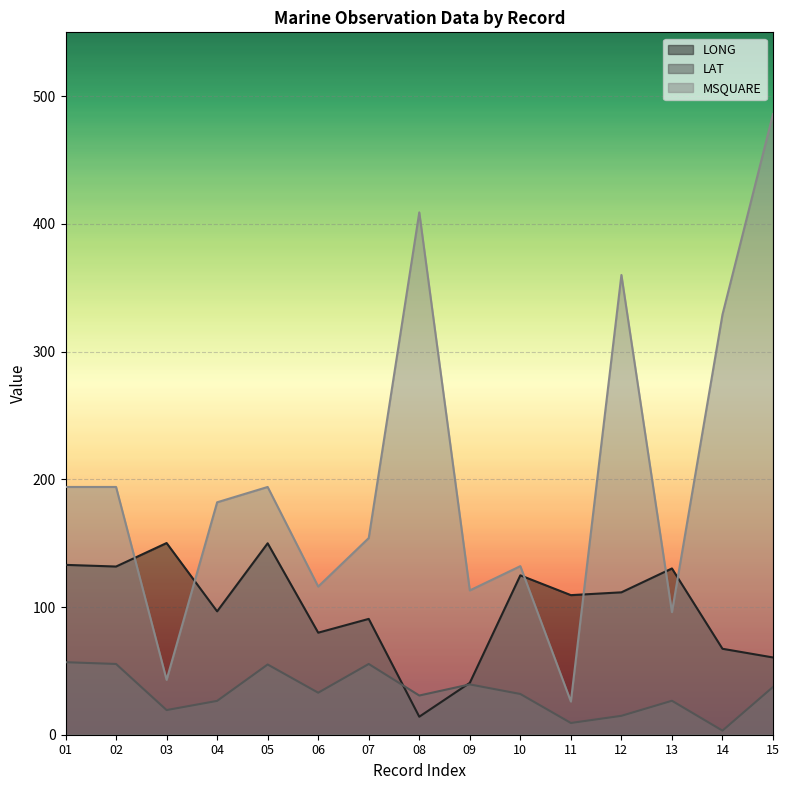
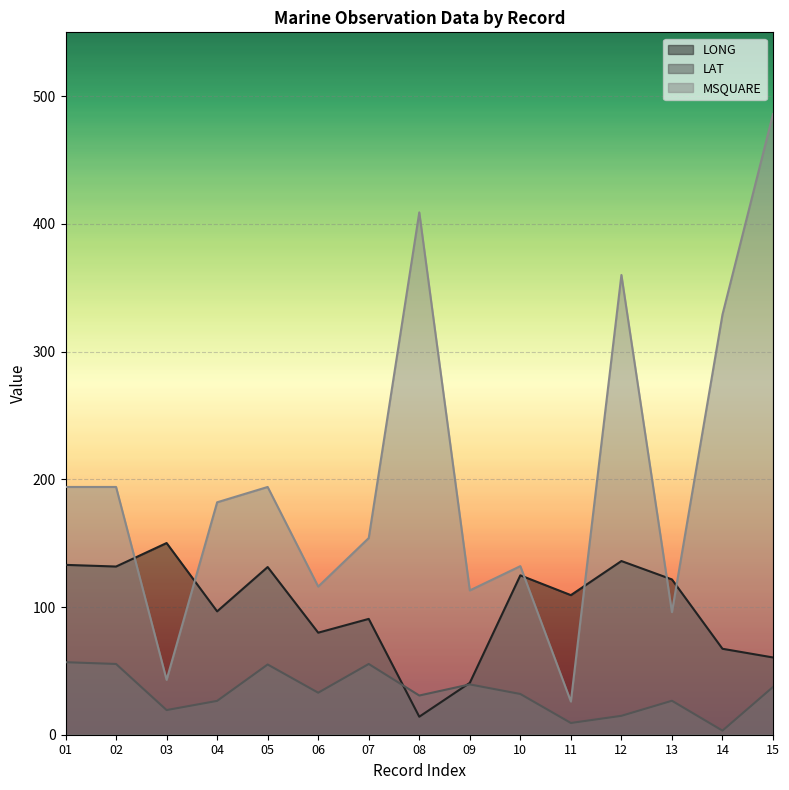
  {
    "LONG": {
      "01": 133,
      "02": 132,
      "03": 150,
      "04": 97,
-     "05": 150,
+     "05": 131,
      "06": 80,
      "07": 91,
      "08": 14,
      "10": 125,
      "11": 109,
-     "12": 112,
-     "13": 130,
+     "12": 136,
+     "13": 122,
      "14": 67,
      "15": 61
    },
    "LAT": {
      "01": 57,
      "02": 55,
      "03": 19,
      "04": 27,
      "05": 55,
      "06": 33,
      "07": 55,
      "08": 31,
      "10": 32,
      "11": 9,
      "12": 15,
      "13": 27,
      "14": 3,
      "15": 37
    },
    "MSQUARE": {
      "01": 194,
      "02": 194,
      "03": 43,
      "04": 182,
      "05": 194,
      "06": 116,
      "07": 154,
      "08": 409,
      "09": 113,
      "10": 132,
      "11": 26,
      "12": 360,
      "13": 96,
      "14": 329,
      "15": 486
    }
  }
